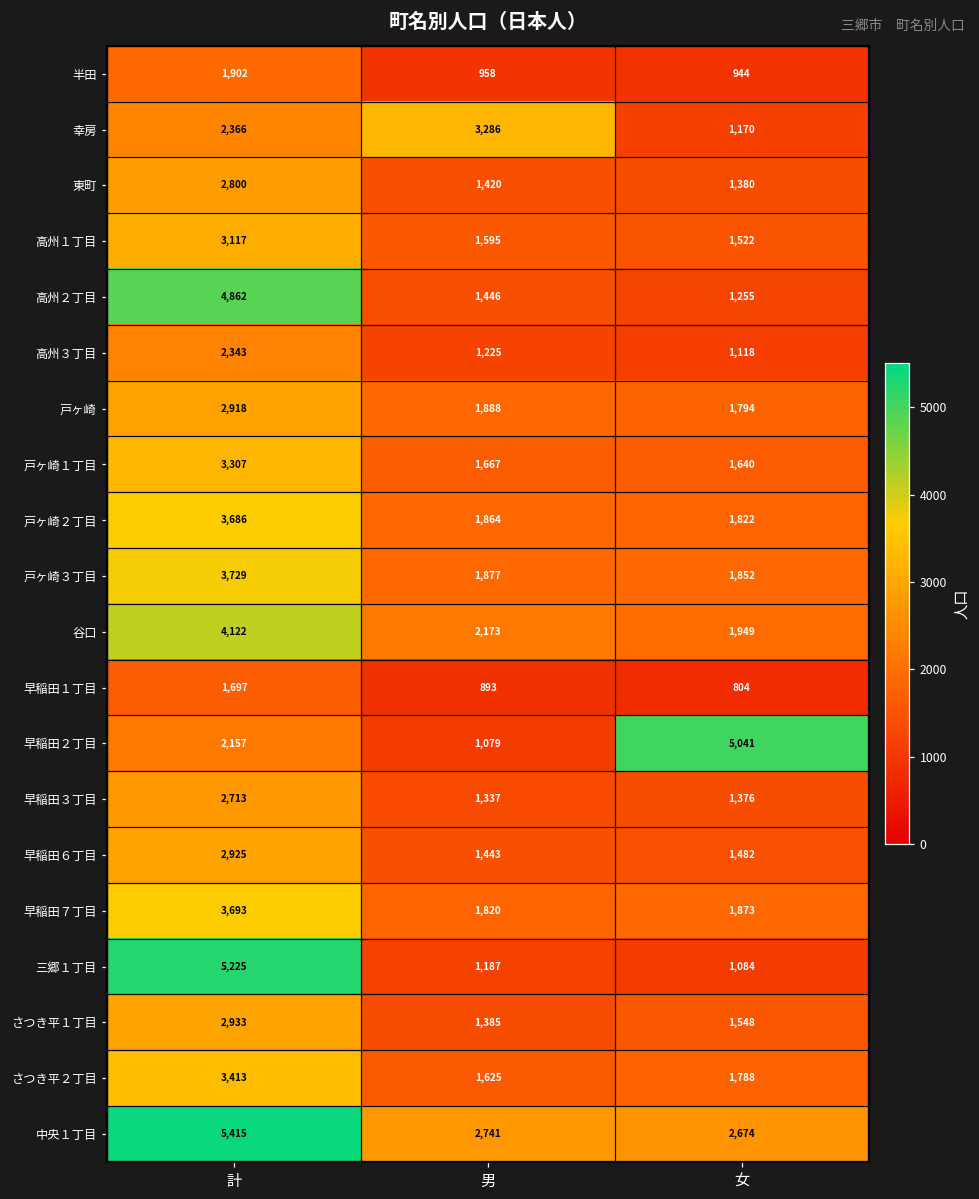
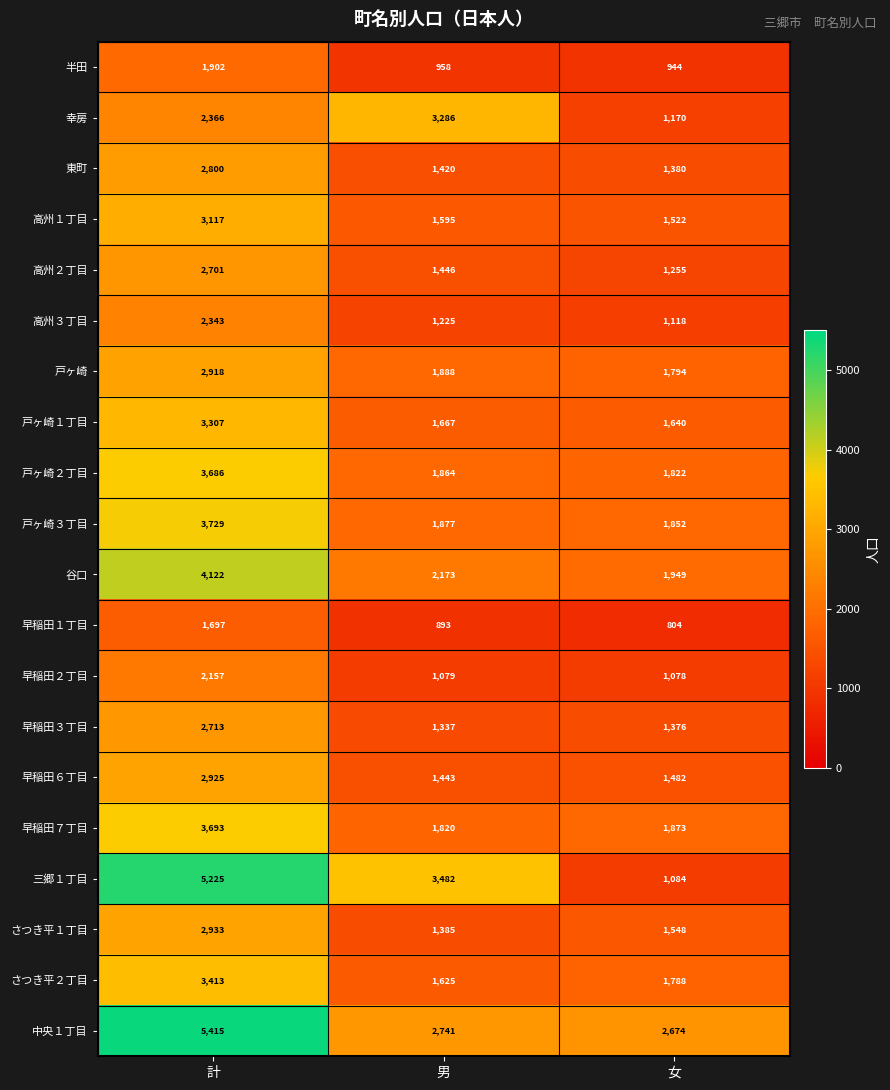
  {
    "半田": {
      "計": "1,902",
      "男": "958",
      "女": "944"
    },
    "幸房": {
      "計": "2,366",
      "男": "3,286",
      "女": "1,170"
    },
    "東町": {
      "計": "2,800",
      "男": "1,420",
      "女": "1,380"
    },
    "高州１丁目": {
      "計": "3,117",
      "男": "1,595",
      "女": "1,522"
    },
    "高州２丁目": {
-     "計": "4,862",
+     "計": "2,701",
      "男": "1,446",
      "女": "1,255"
    },
    "高州３丁目": {
      "計": "2,343",
      "男": "1,225",
      "女": "1,118"
    },
    "戸ヶ崎": {
      "計": "2,918",
      "男": "1,888",
      "女": "1,794"
    },
    "戸ヶ崎１丁目": {
      "計": "3,307",
      "男": "1,667",
      "女": "1,640"
    },
    "戸ヶ崎２丁目": {
      "計": "3,686",
      "男": "1,864",
      "女": "1,822"
    },
    "戸ヶ崎３丁目": {
      "計": "3,729",
      "男": "1,877",
      "女": "1,852"
    },
    "谷口": {
      "計": "4,122",
      "男": "2,173",
      "女": "1,949"
    },
    "早稲田１丁目": {
      "計": "1,697",
      "男": "893",
      "女": "804"
    },
    "早稲田２丁目": {
      "計": "2,157",
      "男": "1,079",
-     "女": "5,041"
+     "女": "1,078"
    },
    "早稲田３丁目": {
      "計": "2,713",
      "男": "1,337",
      "女": "1,376"
    },
    "早稲田６丁目": {
      "計": "2,925",
      "男": "1,443",
      "女": "1,482"
    },
    "早稲田７丁目": {
      "計": "3,693",
      "男": "1,820",
      "女": "1,873"
    },
    "三郷１丁目": {
      "計": "5,225",
-     "男": "1,187",
+     "男": "3,482",
      "女": "1,084"
    },
    "さつき平１丁目": {
      "計": "2,933",
      "男": "1,385",
      "女": "1,548"
    },
    "さつき平２丁目": {
      "計": "3,413",
      "男": "1,625",
      "女": "1,788"
    },
    "中央１丁目": {
      "計": "5,415",
      "男": "2,741",
      "女": "2,674"
    }
  }
